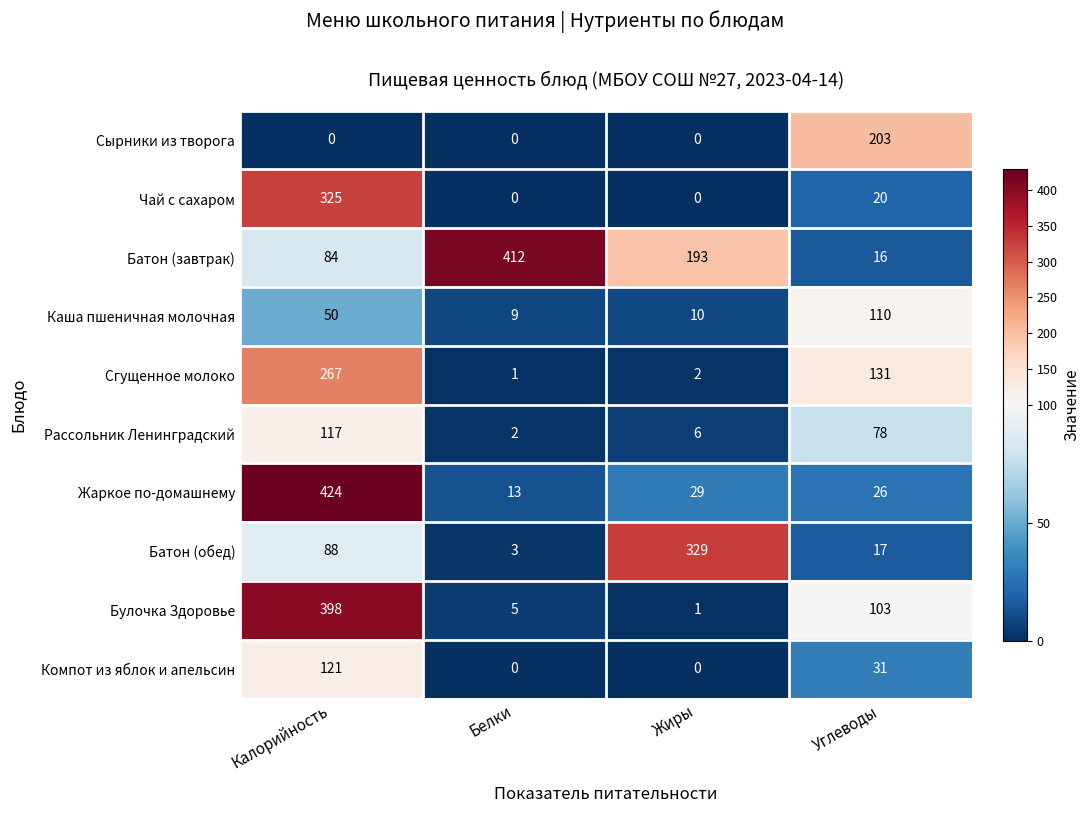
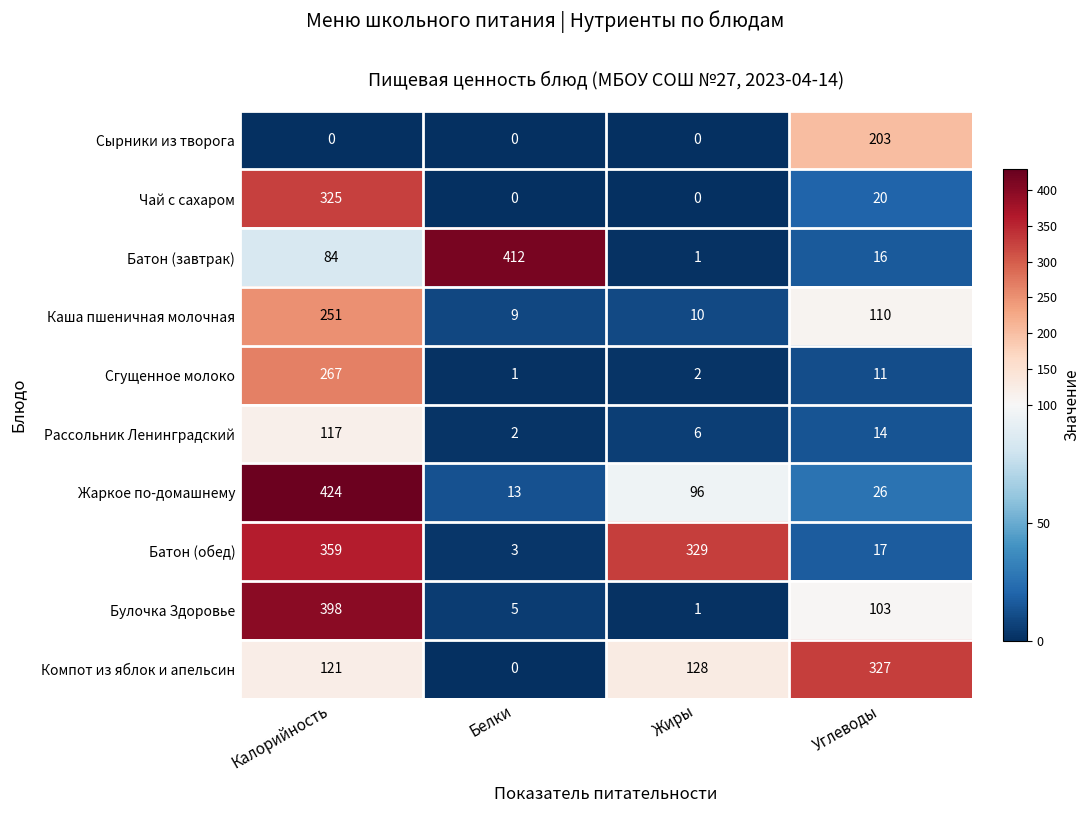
  {
    "Сырники из творога": {
      "Калорийность": 0,
      "Белки": 0,
      "Жиры": 0,
      "Углеводы": 203
    },
    "Чай с сахаром": {
      "Калорийность": 325,
      "Белки": 0,
      "Жиры": 0,
      "Углеводы": 20
    },
    "Батон (завтрак)": {
      "Калорийность": 84,
      "Белки": 412,
-     "Жиры": 193,
+     "Жиры": 1,
      "Углеводы": 16
    },
    "Каша пшеничная молочная": {
-     "Калорийность": 50,
+     "Калорийность": 251,
      "Белки": 9,
      "Жиры": 10,
      "Углеводы": 110
    },
    "Сгущенное молоко": {
      "Калорийность": 267,
      "Белки": 1,
      "Жиры": 2,
-     "Углеводы": 131
+     "Углеводы": 11
    },
    "Рассольник Ленинградский": {
      "Калорийность": 117,
      "Белки": 2,
      "Жиры": 6,
-     "Углеводы": 78
+     "Углеводы": 14
    },
    "Жаркое по-домашнему": {
      "Калорийность": 424,
      "Белки": 13,
-     "Жиры": 29,
+     "Жиры": 96,
      "Углеводы": 26
    },
    "Батон (обед)": {
-     "Калорийность": 88,
+     "Калорийность": 359,
      "Белки": 3,
      "Жиры": 329,
      "Углеводы": 17
    },
    "Булочка Здоровье": {
      "Калорийность": 398,
      "Белки": 5,
      "Жиры": 1,
      "Углеводы": 103
    },
    "Компот из яблок и апельсин": {
      "Калорийность": 121,
      "Белки": 0,
-     "Жиры": 0,
-     "Углеводы": 31
+     "Жиры": 128,
+     "Углеводы": 327
    }
  }
